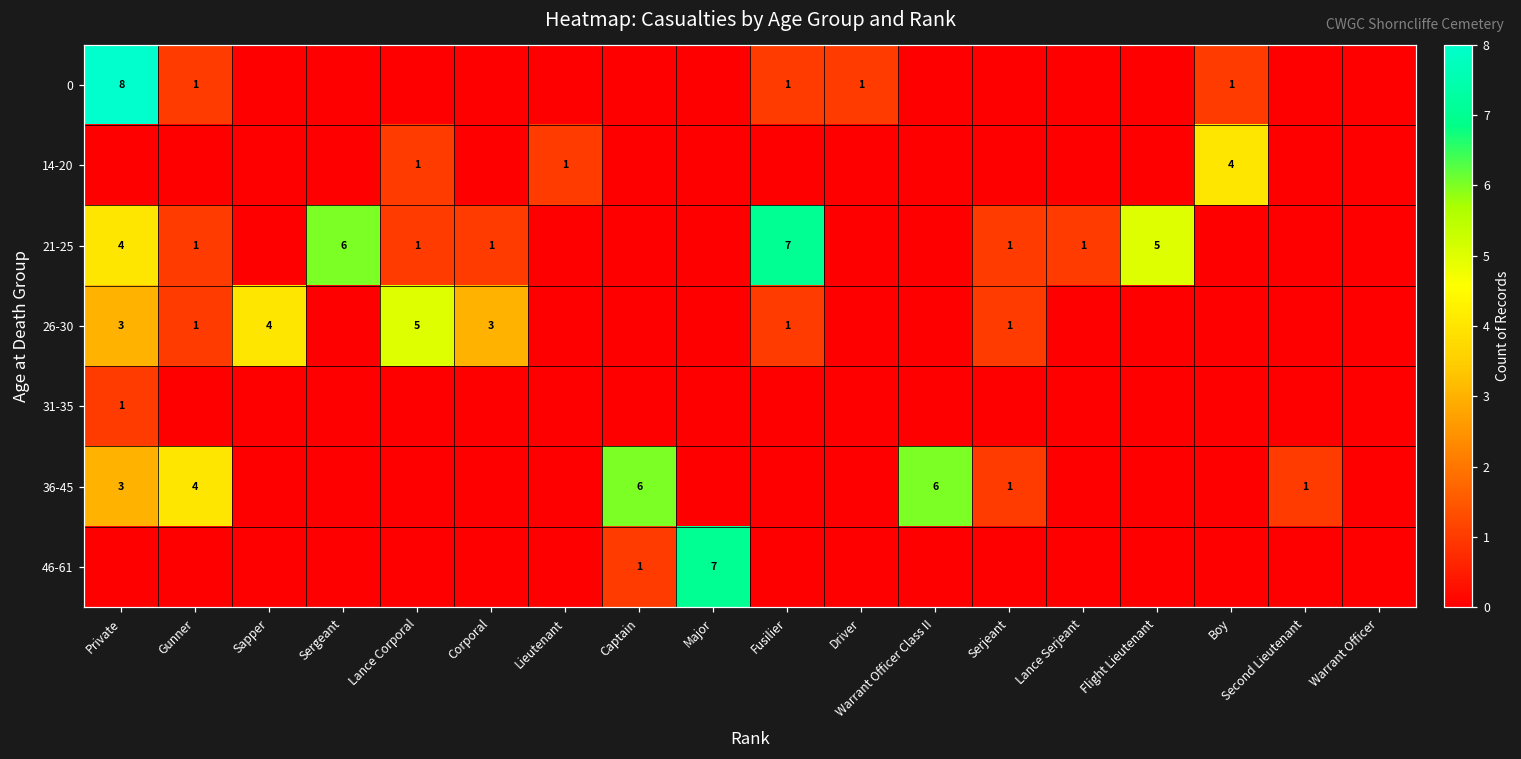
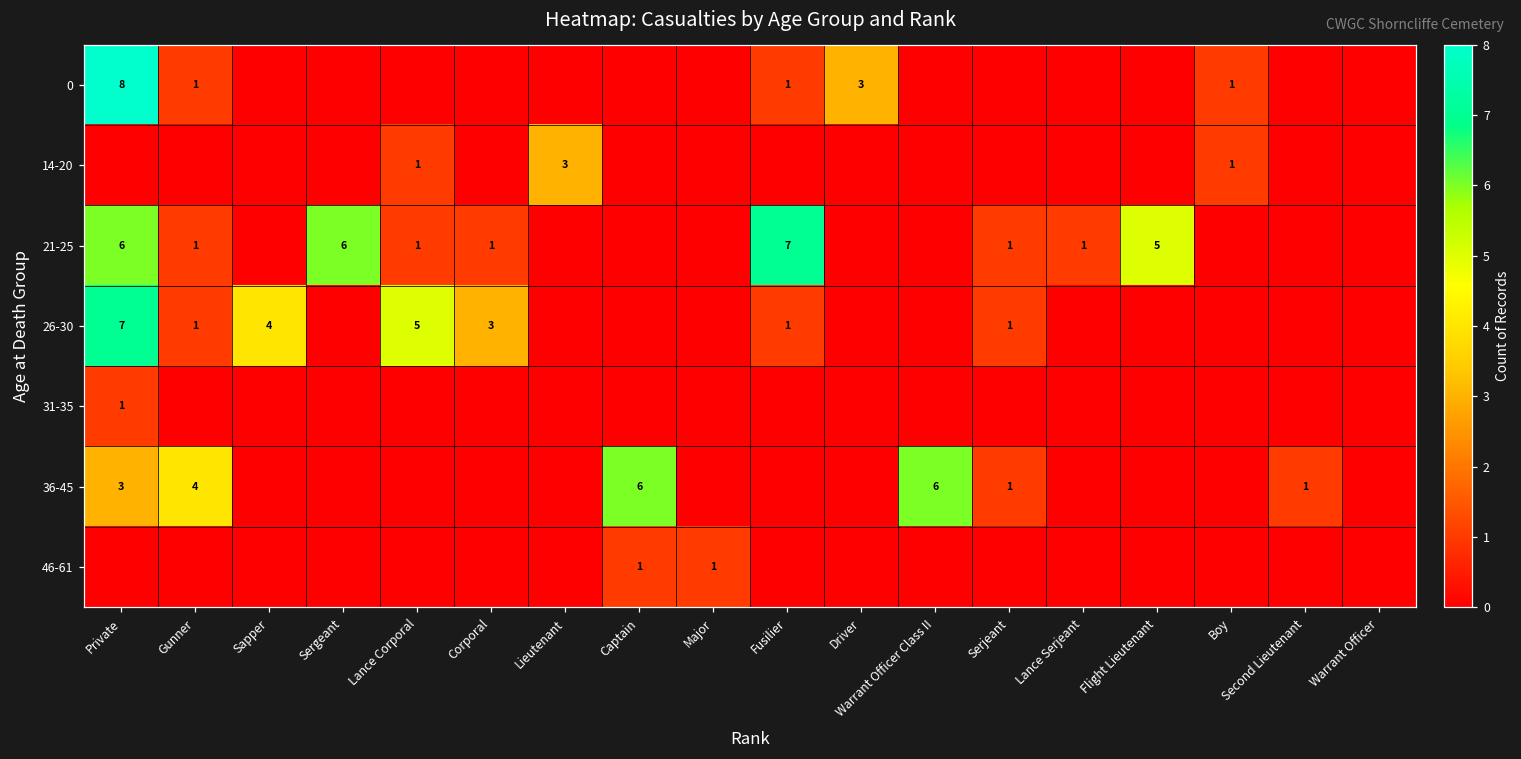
  {
    "0": {
      "Private": 8,
      "Gunner": 1,
      "Fusilier": 1,
-     "Driver": 1,
+     "Driver": 3,
      "Boy": 1
    },
    "14-20": {
      "Lance Corporal": 1,
-     "Lieutenant": 1,
-     "Boy": 4
+     "Lieutenant": 3,
+     "Boy": 1
    },
    "21-25": {
-     "Private": 4,
+     "Private": 6,
      "Gunner": 1,
      "Sergeant": 6,
      "Lance Corporal": 1,
      "Corporal": 1,
      "Fusilier": 7,
      "Serjeant": 1,
      "Lance Serjeant": 1,
      "Flight Lieutenant": 5
    },
    "26-30": {
-     "Private": 3,
+     "Private": 7,
      "Gunner": 1,
      "Sapper": 4,
      "Lance Corporal": 5,
      "Corporal": 3,
      "Fusilier": 1,
      "Serjeant": 1
    },
    "31-35": {
      "Private": 1
    },
    "36-45": {
      "Private": 3,
      "Gunner": 4,
      "Captain": 6,
      "Warrant Officer Class II": 6,
      "Serjeant": 1,
      "Second Lieutenant": 1
    },
    "46-61": {
      "Captain": 1,
-     "Major": 7
+     "Major": 1
    }
  }
